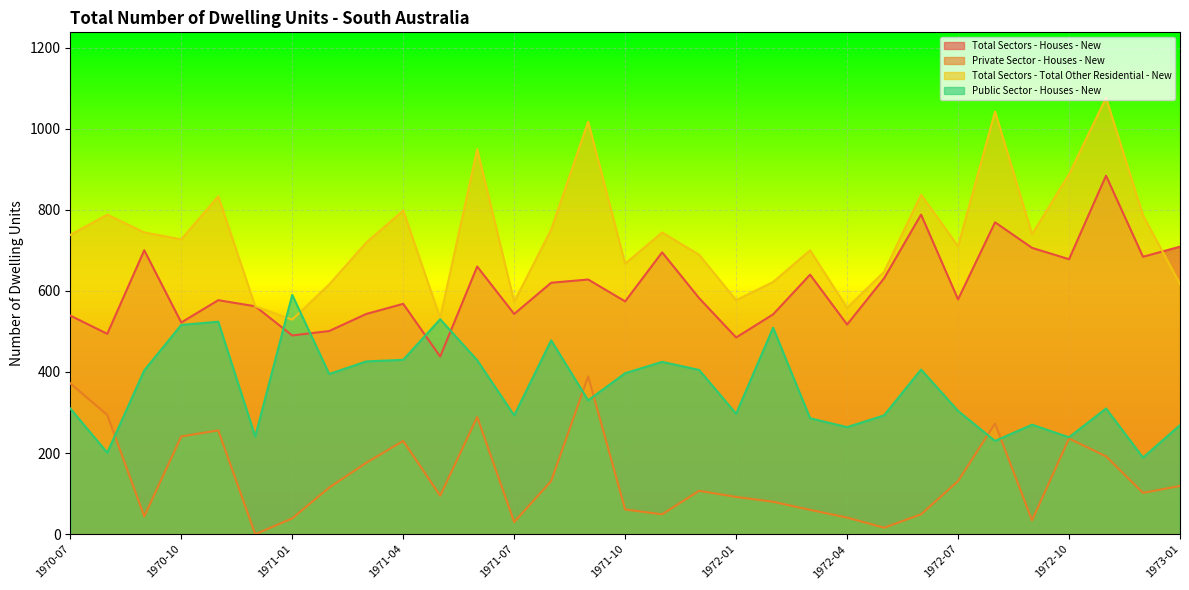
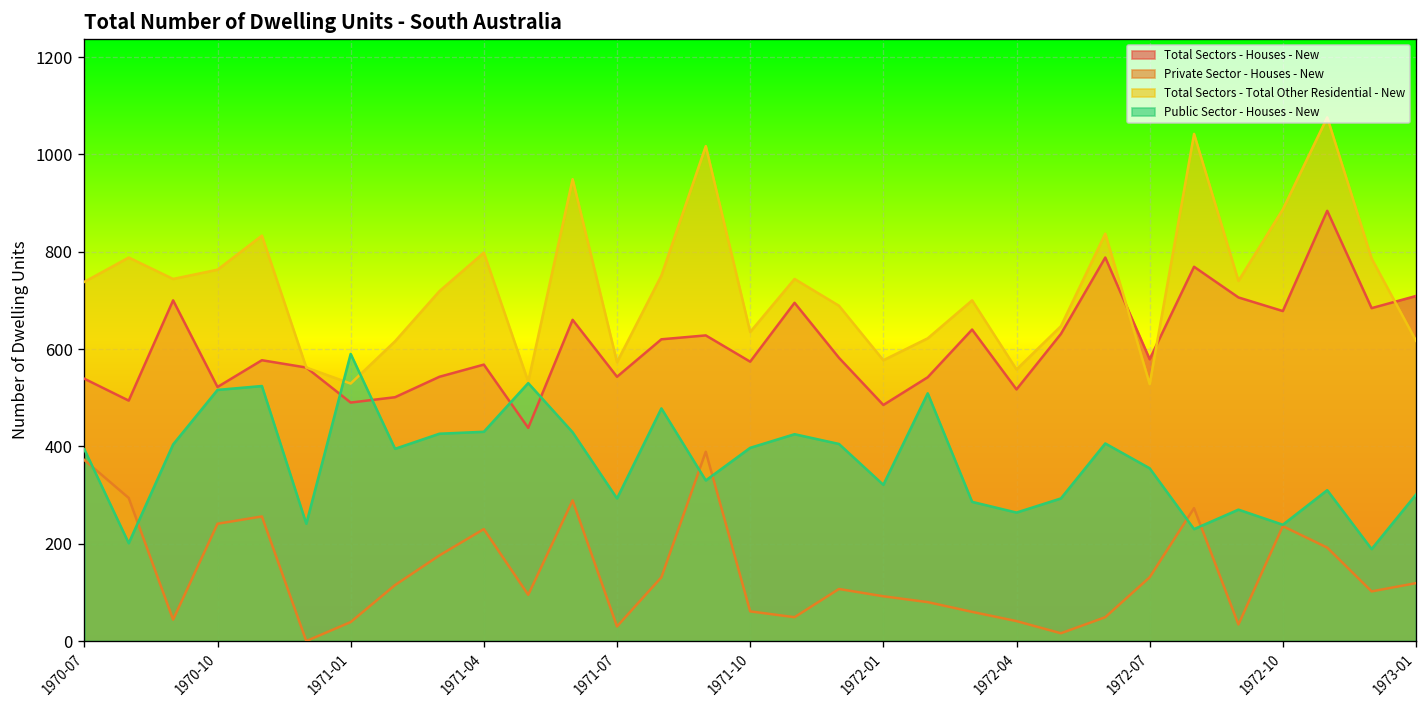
  {
    "Total Sectors - Total Other Residential - New": {
      "1970-07": 740,
-     "1970-10": 730,
+     "1970-10": 760,
      "1971-01": 530,
      "1971-04": 800,
      "1971-07": 570,
-     "1971-10": 670,
+     "1971-10": 640,
      "1972-01": 580,
      "1972-04": 560,
-     "1972-07": 710,
+     "1972-07": 530,
      "1972-10": 890,
      "1973-01": 620
    },
    "Public Sector - Houses - New": {
-     "1970-07": 310,
+     "1970-07": 390,
      "1971-01": 590,
      "1971-04": 430,
      "1971-07": 290,
      "1971-10": 400,
-     "1972-01": 300,
+     "1972-01": 320,
      "1972-04": 260,
-     "1972-07": 300,
-     "1973-01": 270
+     "1972-07": 360,
+     "1973-01": 300
    }
  }
